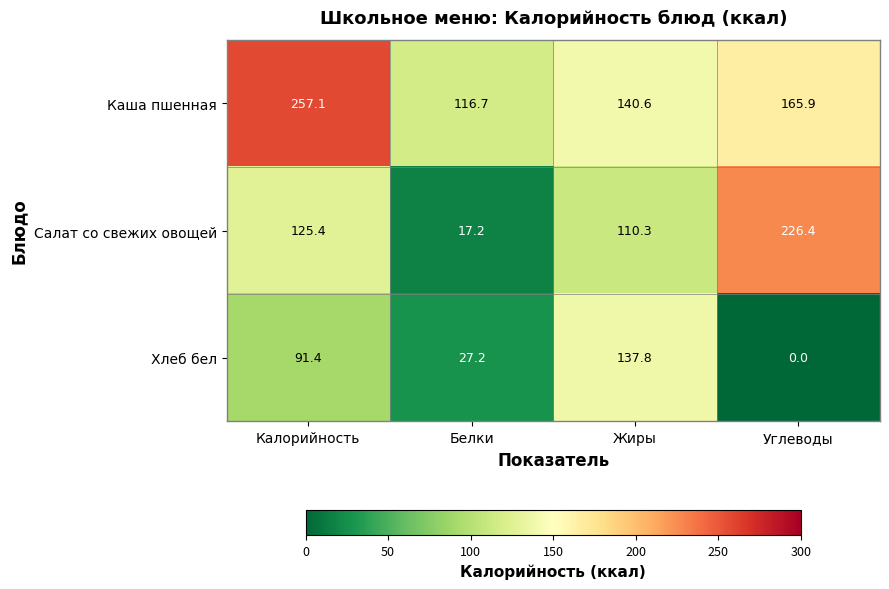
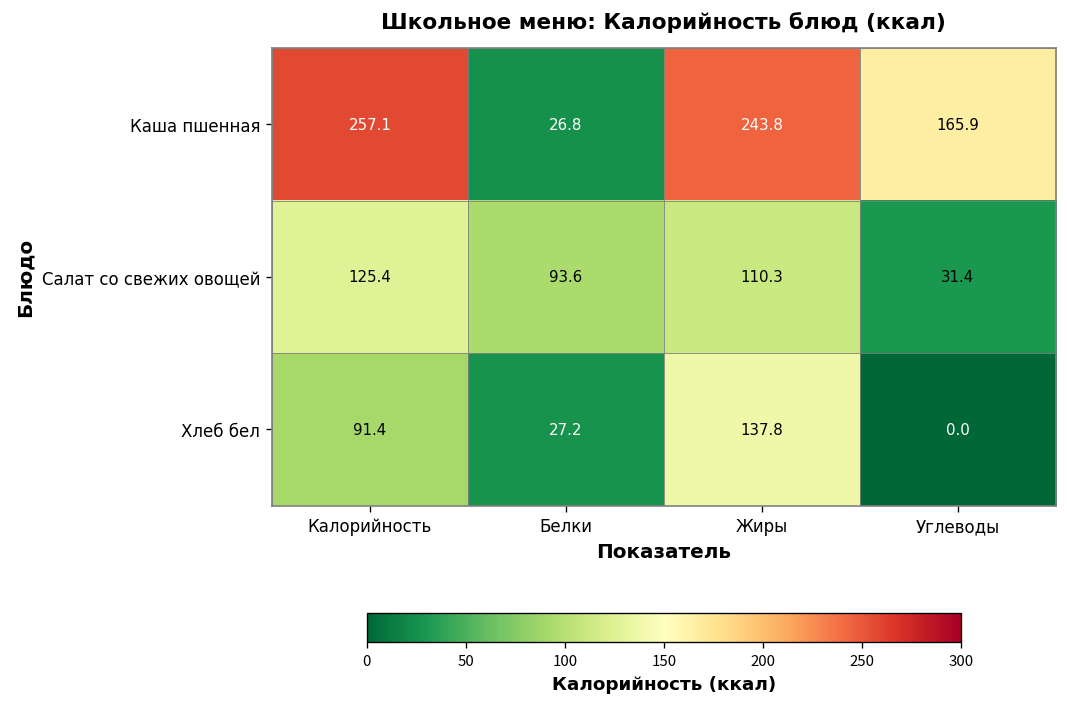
  {
    "Каша пшенная": {
      "Калорийность": 257.1,
-     "Белки": 116.7,
-     "Жиры": 140.6,
+     "Белки": 26.8,
+     "Жиры": 243.8,
      "Углеводы": 165.9
    },
    "Салат со свежих овощей": {
      "Калорийность": 125.4,
-     "Белки": 17.2,
+     "Белки": 93.6,
      "Жиры": 110.3,
-     "Углеводы": 226.4
+     "Углеводы": 31.4
    },
    "Хлеб бел": {
      "Калорийность": 91.4,
      "Белки": 27.2,
      "Жиры": 137.8,
      "Углеводы": 0.0
    }
  }
